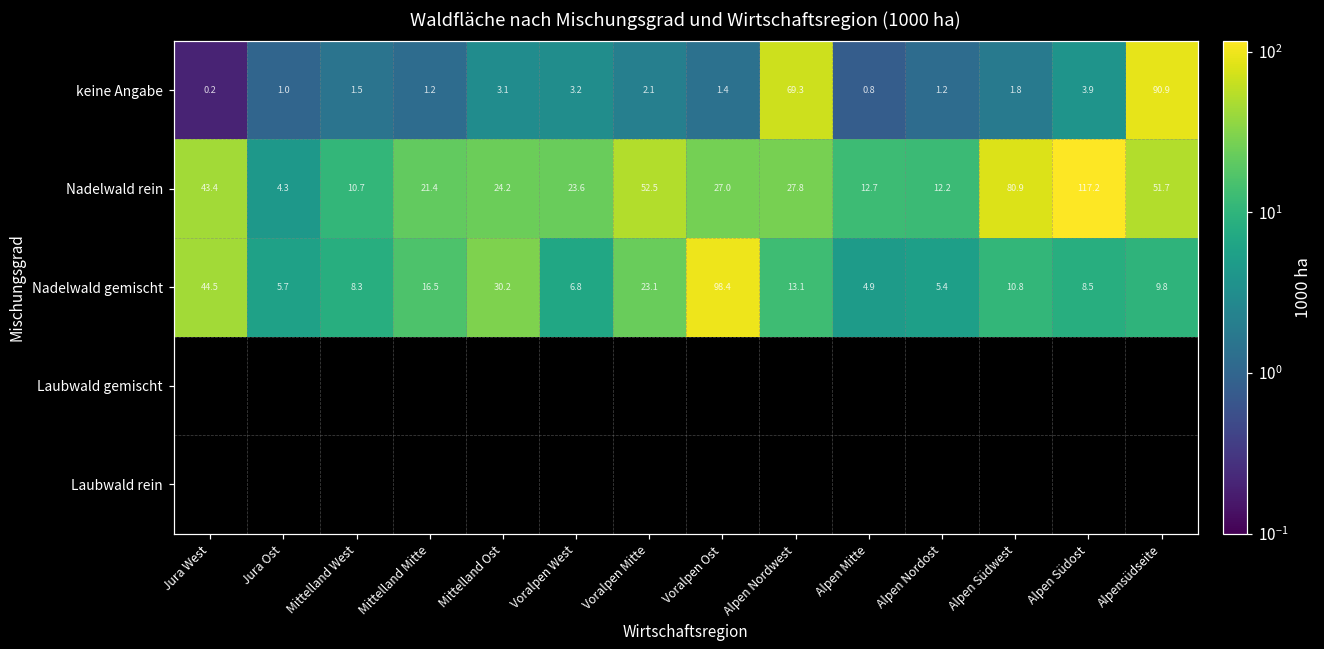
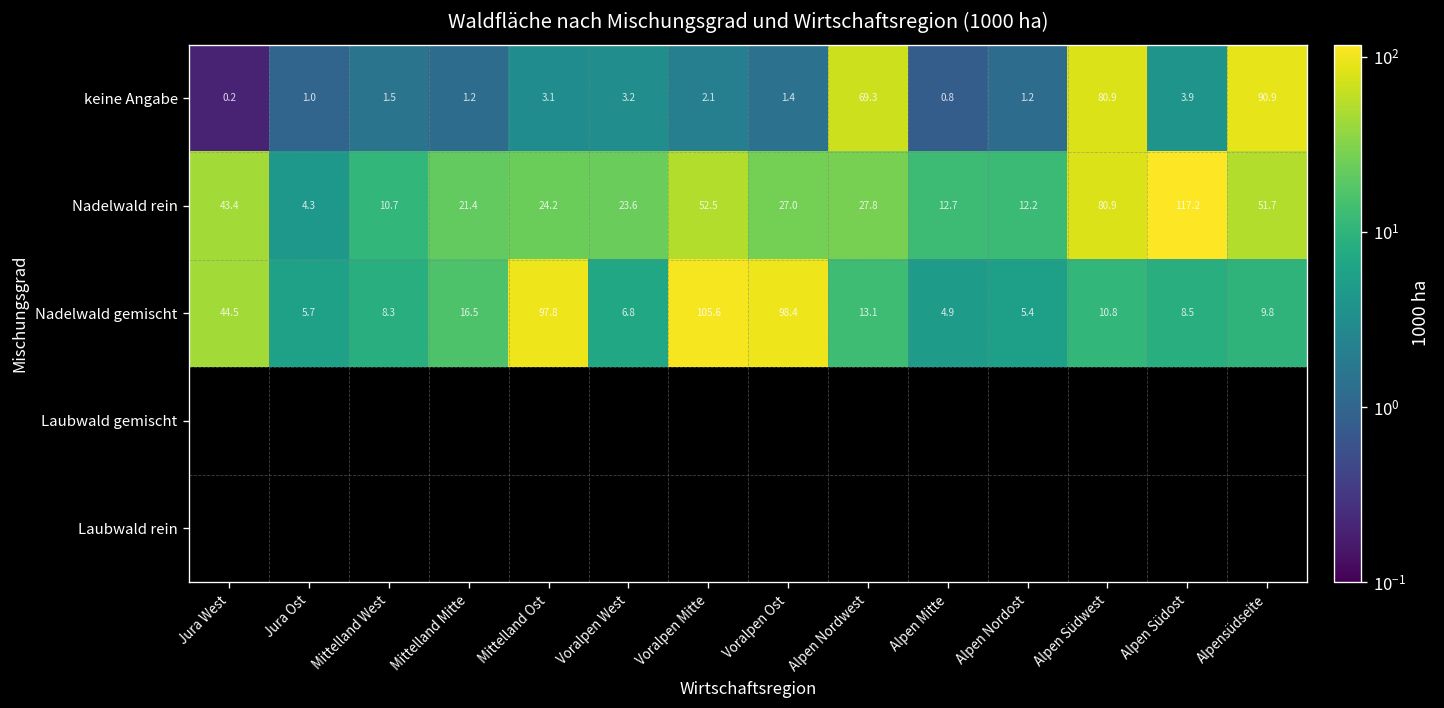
  {
    "keine Angabe": {
      "Jura West": 0.2,
      "Jura Ost": 1.0,
      "Mittelland West": 1.5,
      "Mittelland Mitte": 1.2,
      "Mittelland Ost": 3.1,
      "Voralpen West": 3.2,
      "Voralpen Mitte": 2.1,
      "Voralpen Ost": 1.4,
      "Alpen Nordwest": 69.3,
      "Alpen Mitte": 0.8,
      "Alpen Nordost": 1.2,
-     "Alpen Südwest": 1.8,
+     "Alpen Südwest": 80.9,
      "Alpen Südost": 3.9,
      "Alpensüdseite": 90.9
    },
    "Nadelwald rein": {
      "Jura West": 43.4,
      "Jura Ost": 4.3,
      "Mittelland West": 10.7,
      "Mittelland Mitte": 21.4,
      "Mittelland Ost": 24.2,
      "Voralpen West": 23.6,
      "Voralpen Mitte": 52.5,
      "Voralpen Ost": 27.0,
      "Alpen Nordwest": 27.8,
      "Alpen Mitte": 12.7,
      "Alpen Nordost": 12.2,
      "Alpen Südwest": 80.9,
      "Alpen Südost": 117.2,
      "Alpensüdseite": 51.7
    },
    "Nadelwald gemischt": {
      "Jura West": 44.5,
      "Jura Ost": 5.7,
      "Mittelland West": 8.3,
      "Mittelland Mitte": 16.5,
-     "Mittelland Ost": 30.2,
+     "Mittelland Ost": 97.8,
      "Voralpen West": 6.8,
-     "Voralpen Mitte": 23.1,
+     "Voralpen Mitte": 105.6,
      "Voralpen Ost": 98.4,
      "Alpen Nordwest": 13.1,
      "Alpen Mitte": 4.9,
      "Alpen Nordost": 5.4,
      "Alpen Südwest": 10.8,
      "Alpen Südost": 8.5,
      "Alpensüdseite": 9.8
    }
  }
